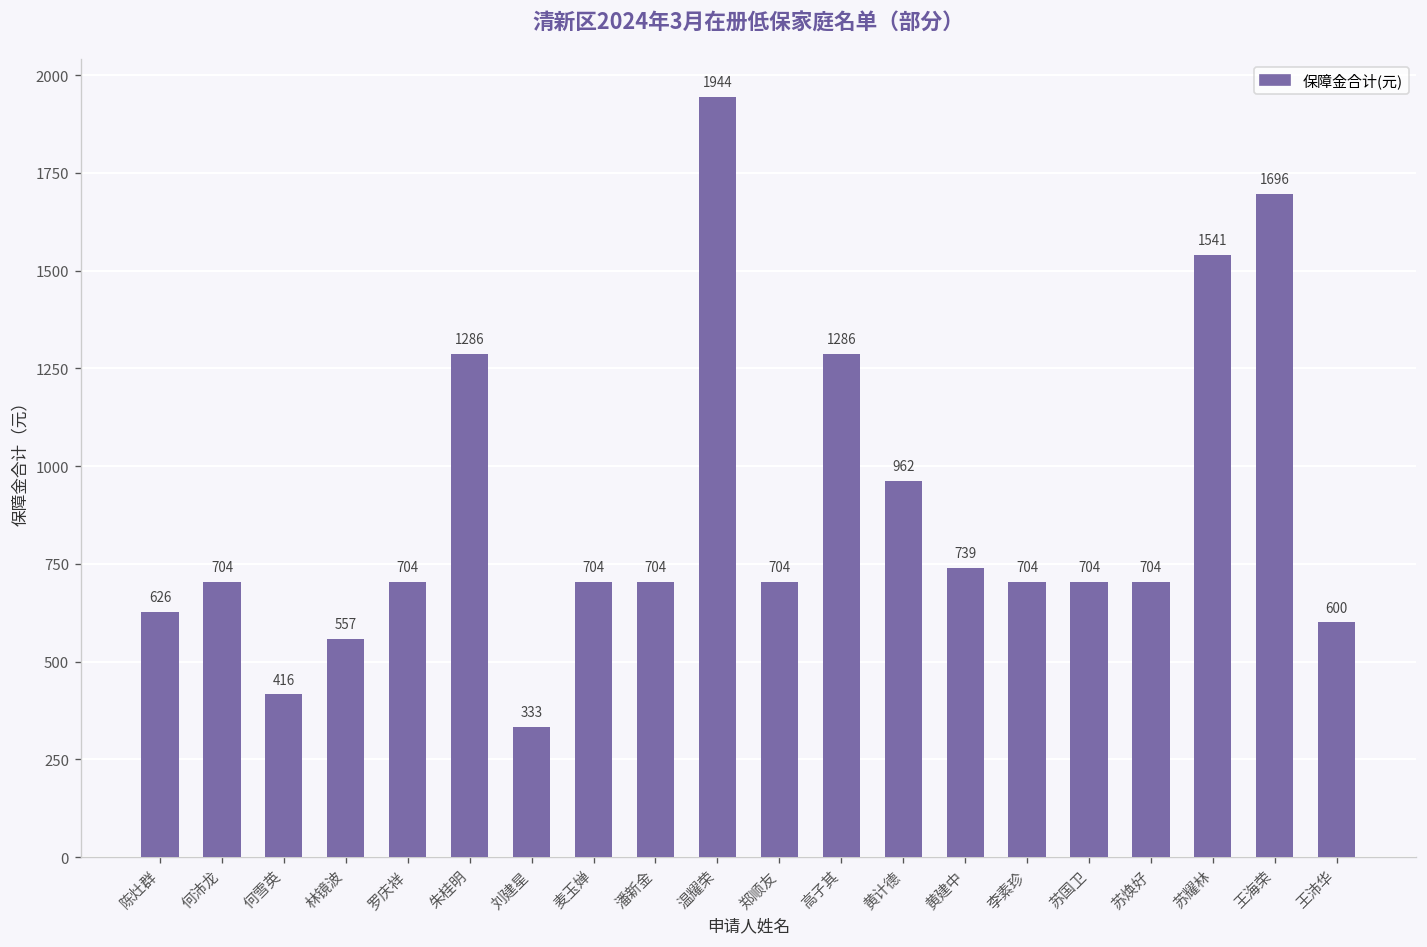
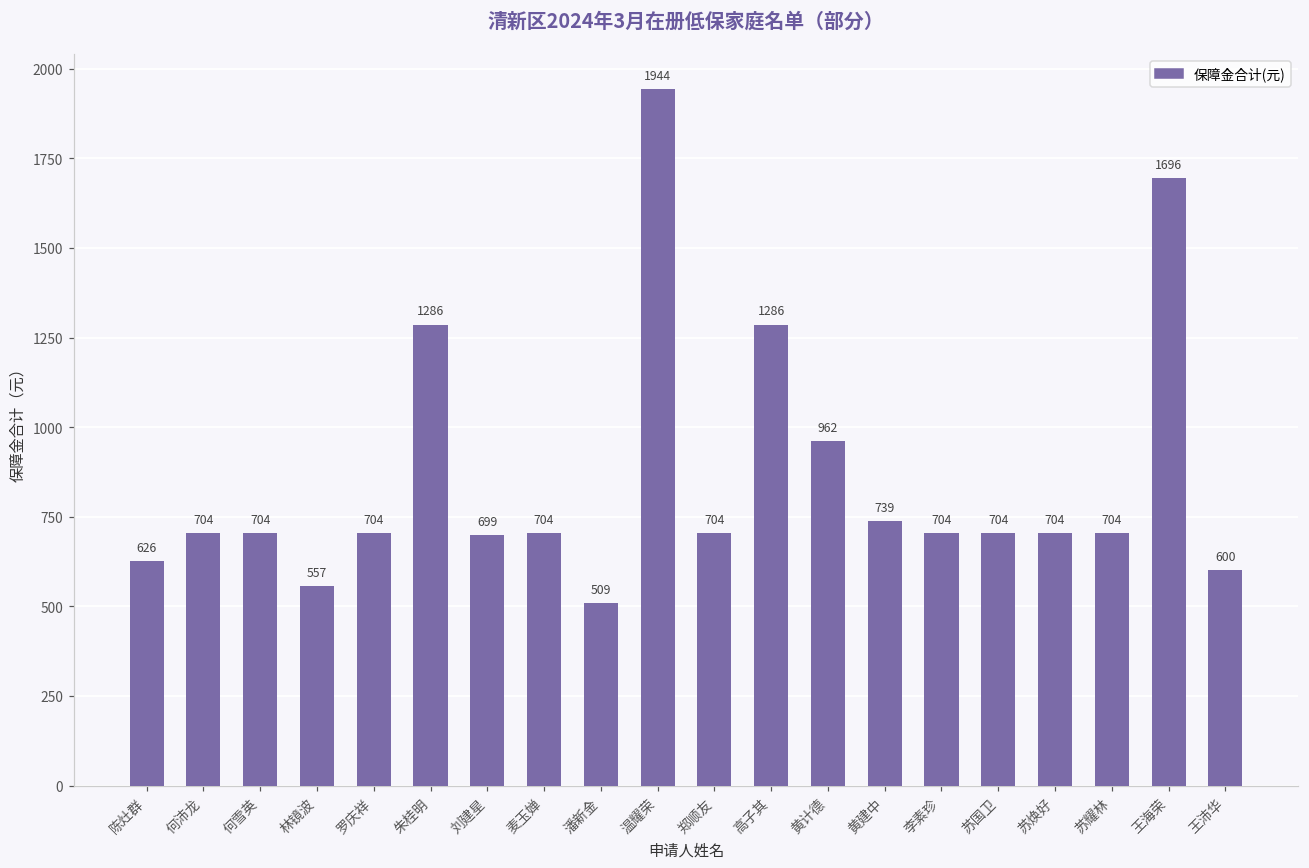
  {
    "陈灶群": 626,
    "何沛龙": 704,
-   "何雪英": 416,
+   "何雪英": 704,
    "林镜波": 557,
    "罗庆祥": 704,
    "朱桂明": 1286,
-   "刘建星": 333,
+   "刘建星": 699,
    "麦玉婵": 704,
-   "潘新金": 704,
+   "潘新金": 509,
    "温耀荣": 1944,
    "郑顺友": 704,
    "高子其": 1286,
    "黄计德": 962,
    "黄建中": 739,
    "李素珍": 704,
    "苏国卫": 704,
    "苏焕好": 704,
-   "苏耀林": 1541,
+   "苏耀林": 704,
    "王海荣": 1696,
    "王沛华": 600
  }
